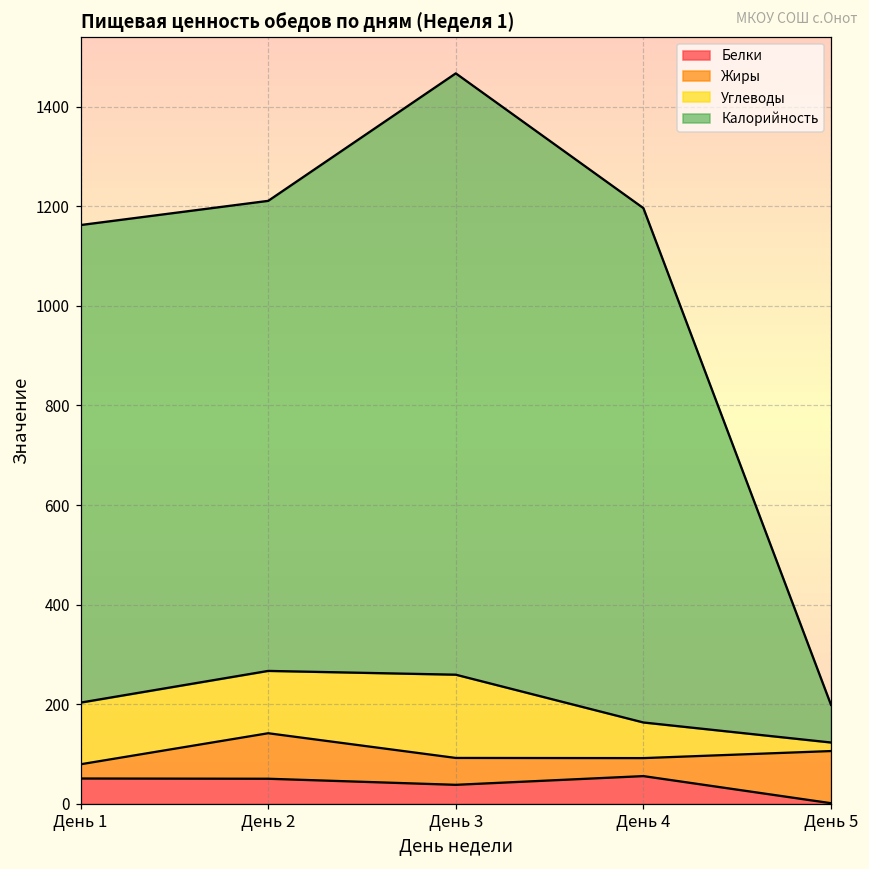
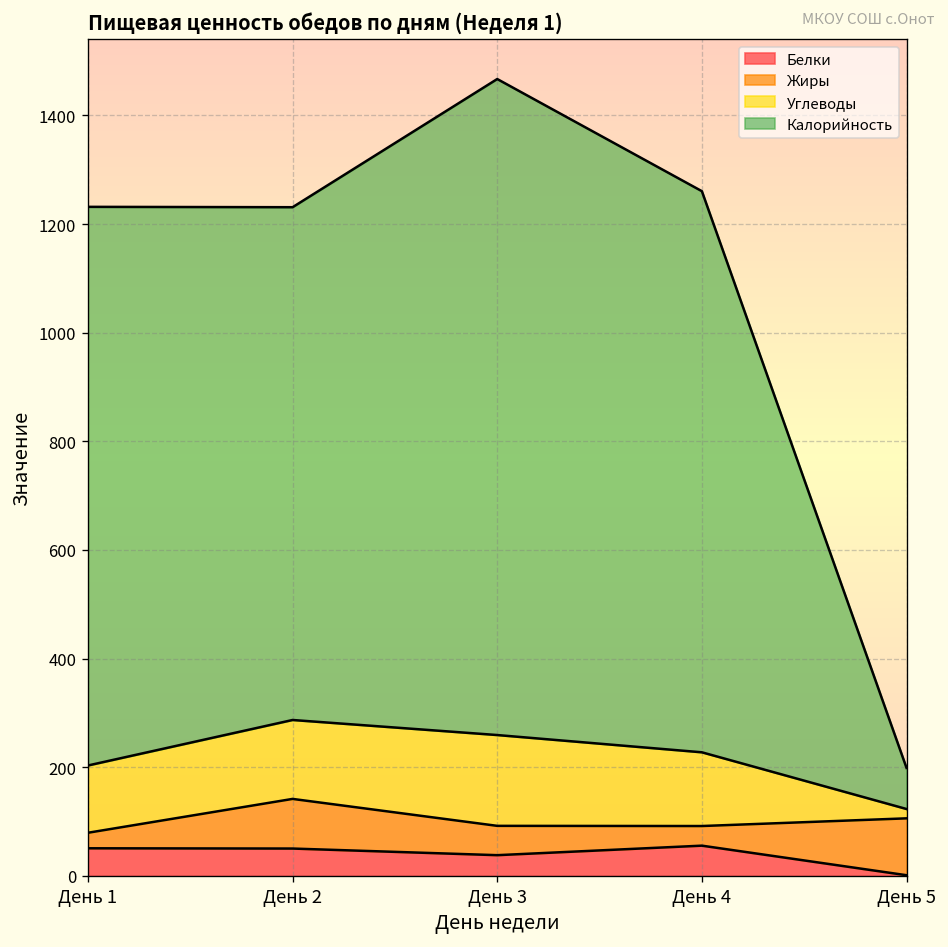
  {
    "Белки": {
      "День 1": 50,
      "День 2": 50,
      "День 3": 40,
      "День 4": 60,
      "День 5": 0
    },
    "Жиры": {
      "День 1": 30,
      "День 2": 90,
      "День 3": 50,
      "День 4": 40,
      "День 5": 100
    },
    "Углеводы": {
      "День 1": 120,
-     "День 2": 130,
+     "День 2": 150,
      "День 3": 170,
-     "День 4": 70,
+     "День 4": 140,
      "День 5": 20
    },
    "Калорийность": {
-     "День 1": 960,
+     "День 1": 1030,
      "День 2": 940,
      "День 3": 1210,
      "День 4": 1030,
      "День 5": 80
    }
  }
